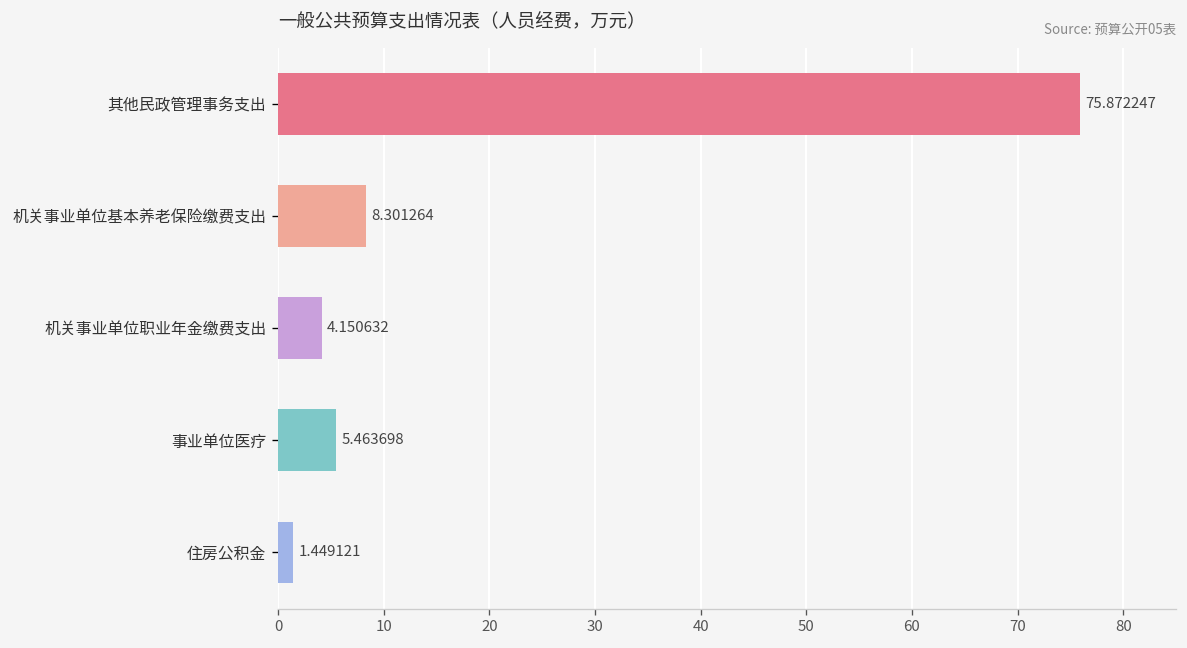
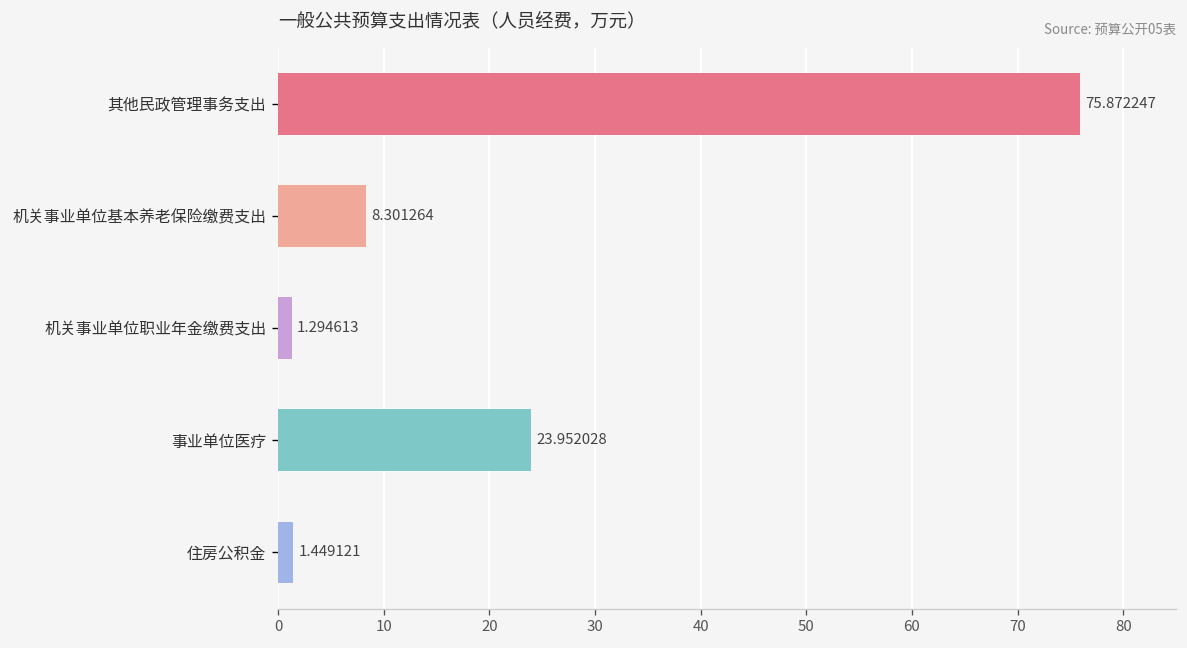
  {
    "其他民政管理事务支出": 75.872247,
    "机关事业单位基本养老保险缴费支出": 8.301264,
-   "机关事业单位职业年金缴费支出": 4.150632,
-   "事业单位医疗": 5.463698,
+   "机关事业单位职业年金缴费支出": 1.294613,
+   "事业单位医疗": 23.952028,
    "住房公积金": 1.449121
  }
